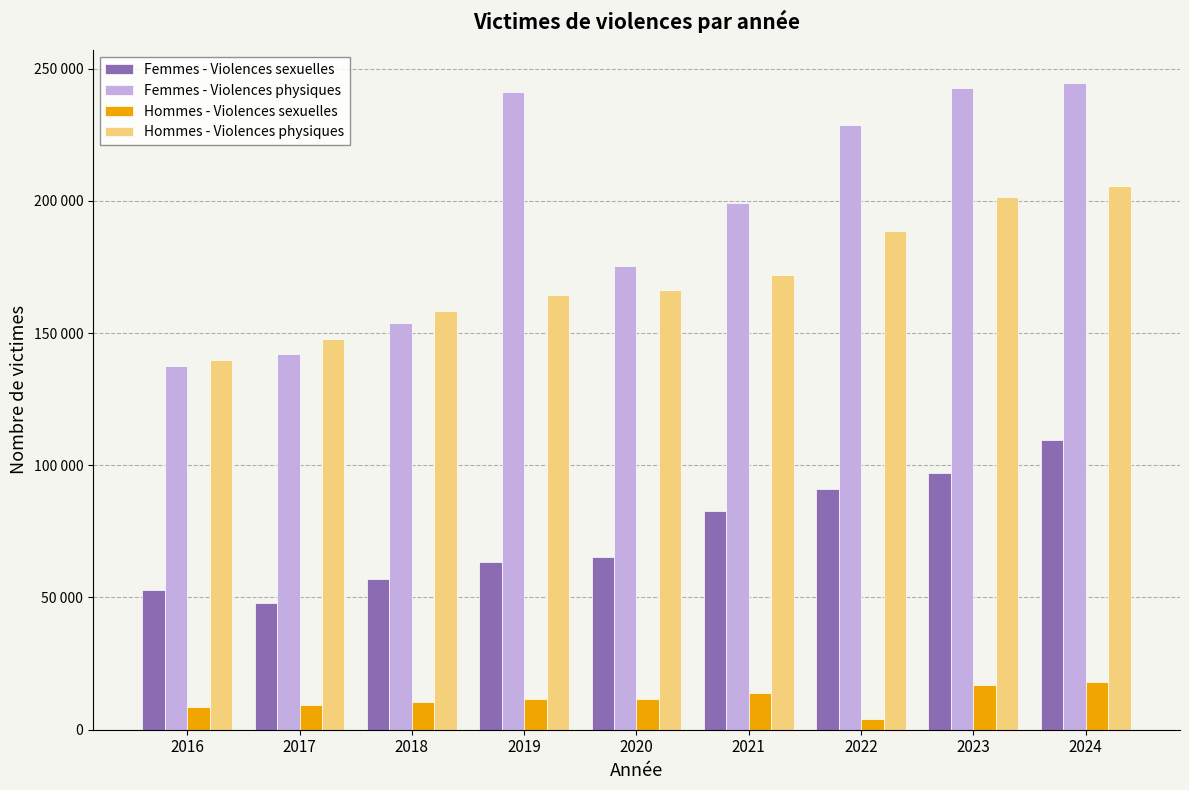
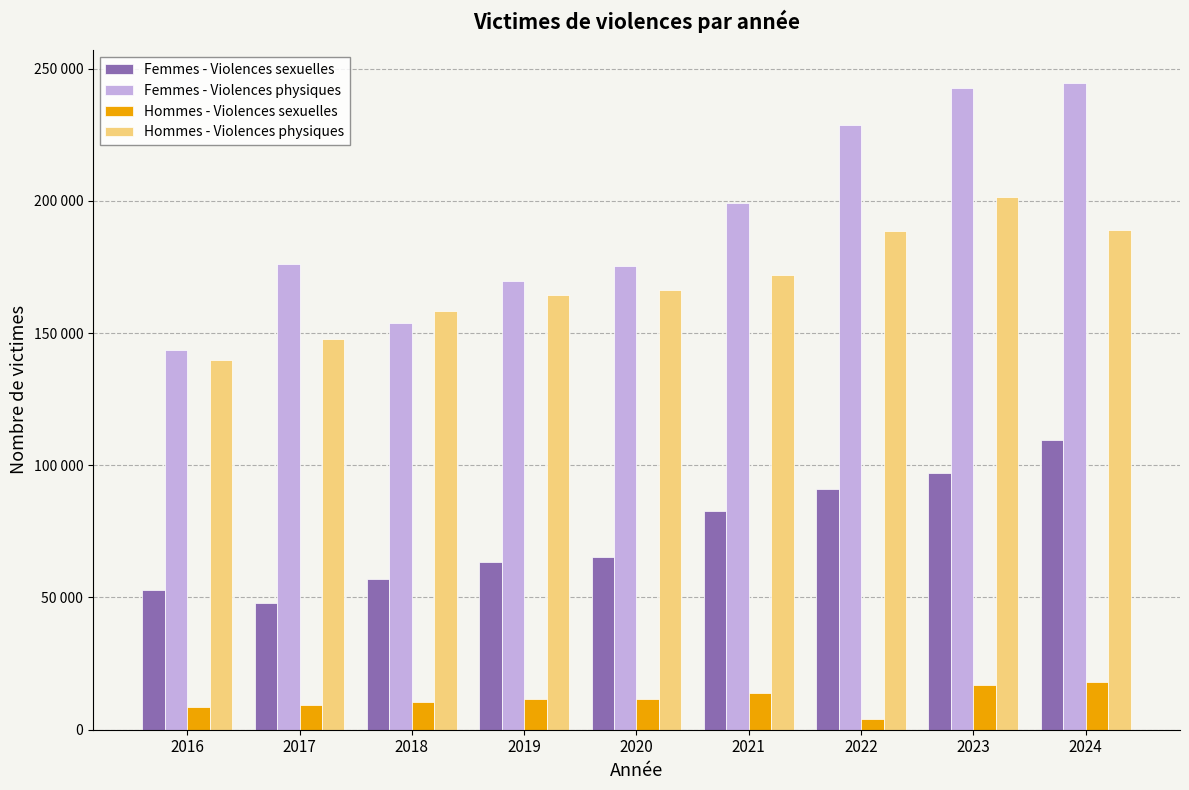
  {
    "Femmes - Violences sexuelles": {
      "2016": 53000,
      "2017": 48000,
      "2018": 57000,
      "2019": 64000,
      "2020": 65000,
      "2021": 83000,
      "2022": 91000,
      "2023": 97000,
      "2024": 110000
    },
    "Femmes - Violences physiques": {
-     "2016": 137000,
-     "2017": 142000,
+     "2016": 144000,
+     "2017": 176000,
      "2018": 154000,
-     "2019": 241000,
+     "2019": 170000,
      "2020": 175000,
      "2021": 199000,
      "2022": 229000,
      "2023": 243000,
      "2024": 245000
    },
    "Hommes - Violences sexuelles": {
      "2016": 9000,
      "2017": 9000,
      "2018": 11000,
      "2019": 12000,
      "2020": 12000,
      "2021": 14000,
      "2022": 4000,
      "2023": 17000,
      "2024": 18000
    },
    "Hommes - Violences physiques": {
      "2016": 140000,
      "2017": 148000,
      "2018": 158000,
      "2019": 164000,
      "2020": 166000,
      "2021": 172000,
      "2022": 189000,
      "2023": 201000,
-     "2024": 205000
+     "2024": 189000
    }
  }
